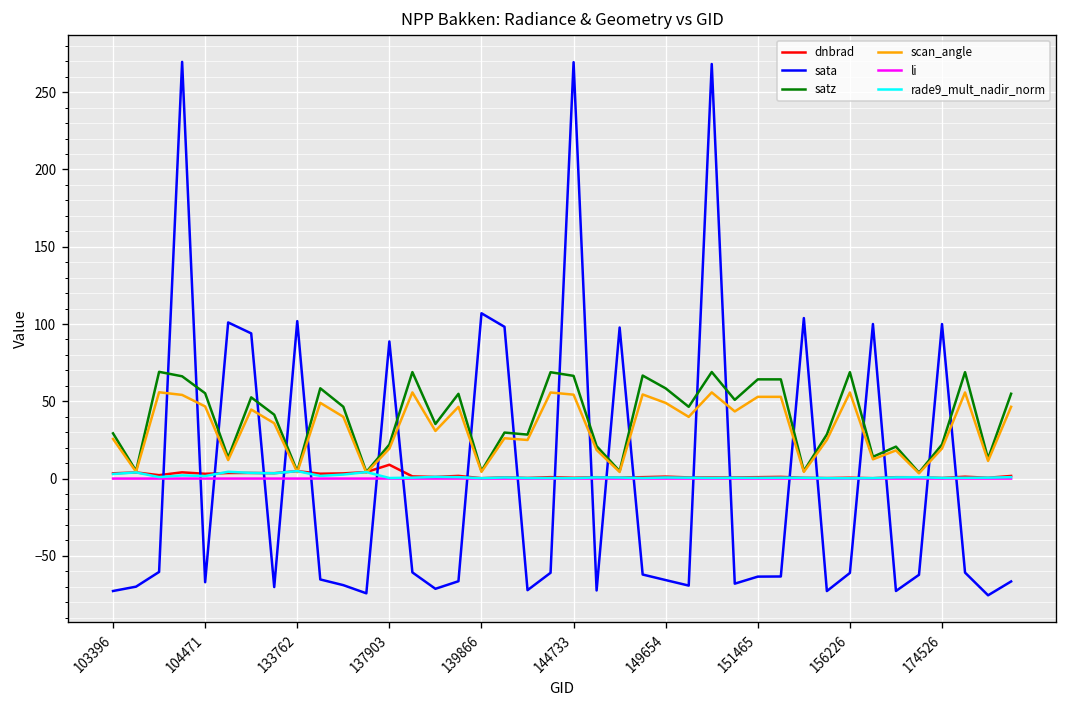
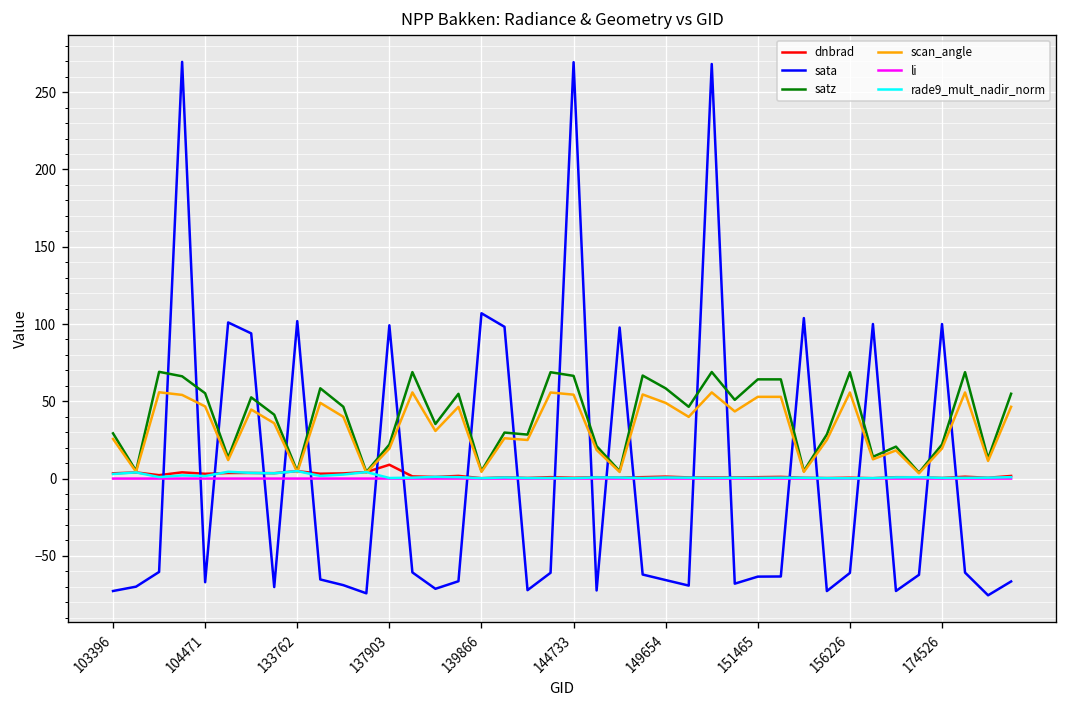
  {
    "dnbrad": {
      "137903": 9
    },
    "sata": {
      "103396": -73,
      "104471": -67,
      "133762": 102,
-     "137903": 89,
+     "137903": 99,
      "139866": 107,
      "144733": 269,
      "149654": -66,
      "151465": -63,
      "156226": -61,
      "174526": 100
    },
    "satz": {
      "103396": 29,
      "104471": 55,
      "137903": 22,
      "144733": 66,
      "149654": 58,
      "151465": 64,
      "156226": 69,
      "174526": 22
    },
    "scan_angle": {
      "103396": 26,
      "104471": 47,
      "137903": 19,
      "144733": 54,
      "149654": 49,
      "151465": 53,
      "156226": 56,
      "174526": 19
    },
    "li": {
      "103396": 0,
      "133762": 0
    }
  }
